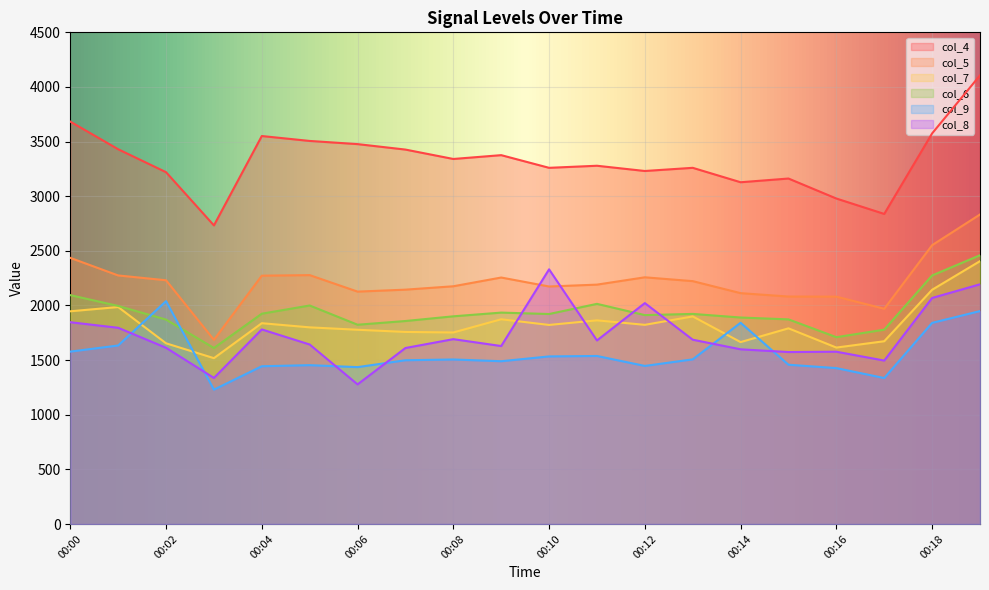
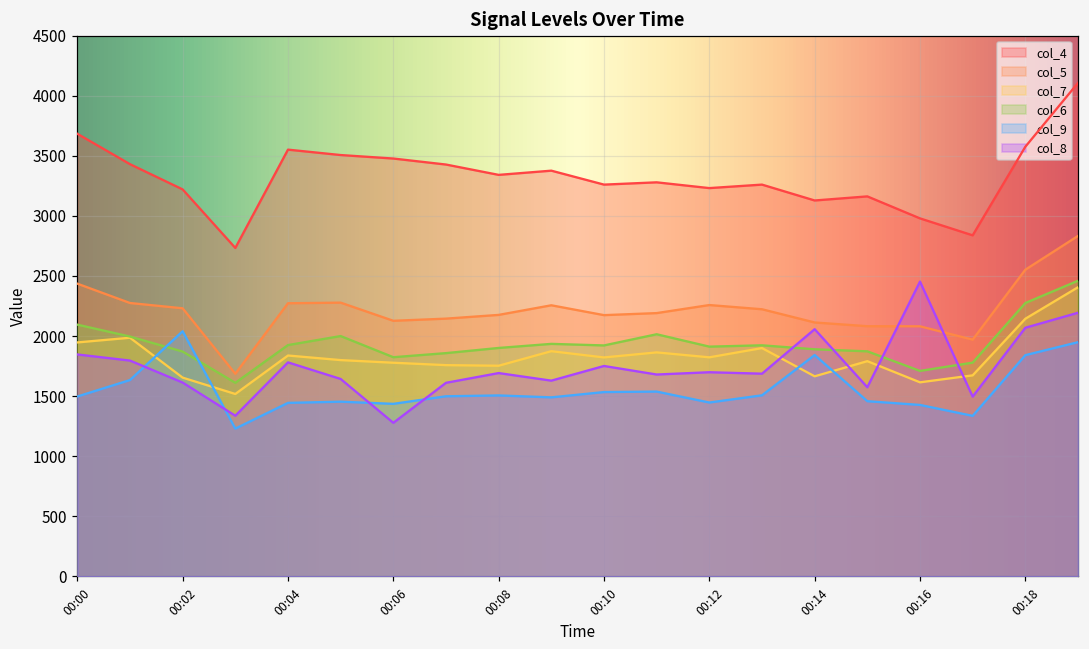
  {
    "col_9": {
-     "00:00": 1580,
+     "00:00": 1500,
      "00:02": 2040,
      "00:04": 1440,
      "00:06": 1440,
      "00:08": 1510,
      "00:10": 1530,
      "00:12": 1450,
      "00:14": 1840,
      "00:16": 1430,
      "00:18": 1840
    },
    "col_8": {
      "00:00": 1850,
      "00:02": 1610,
      "00:04": 1780,
      "00:06": 1280,
      "00:08": 1690,
-     "00:10": 2330,
-     "00:12": 2020,
-     "00:14": 1600,
-     "00:16": 1580,
+     "00:10": 1750,
+     "00:12": 1700,
+     "00:14": 2060,
+     "00:16": 2450,
      "00:18": 2070
    }
  }
